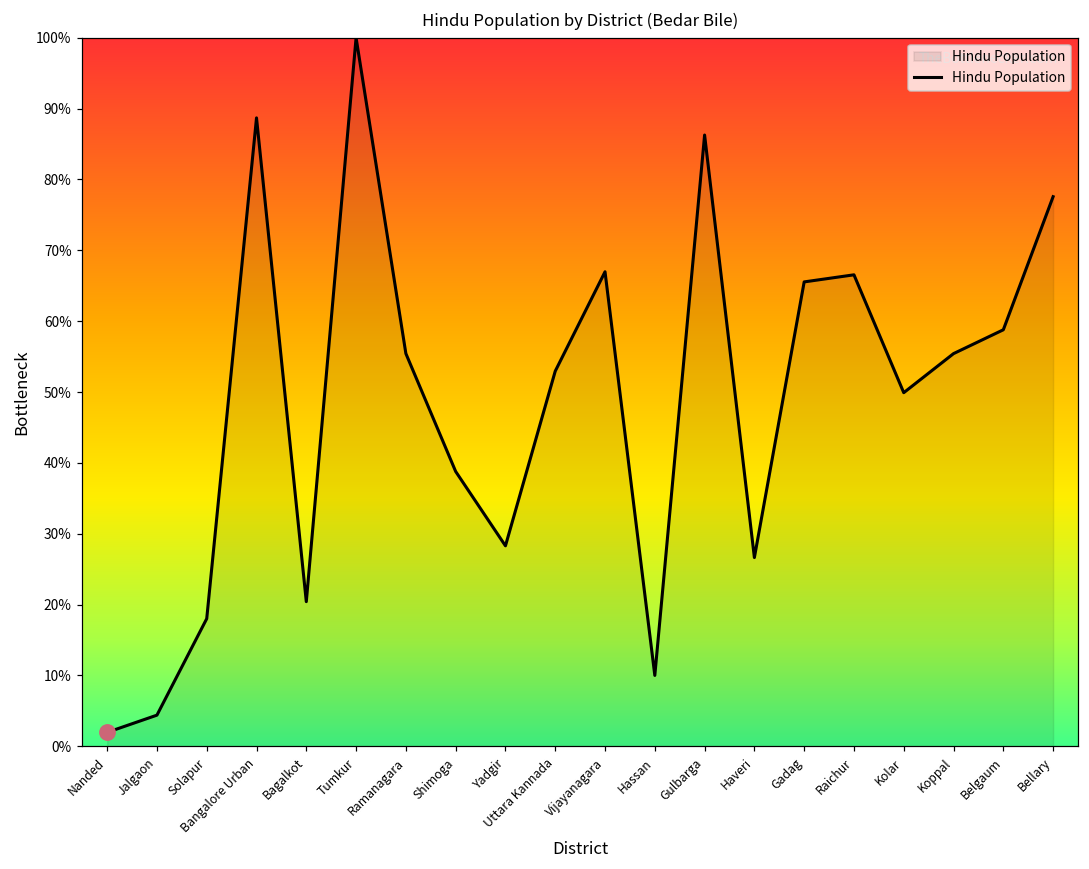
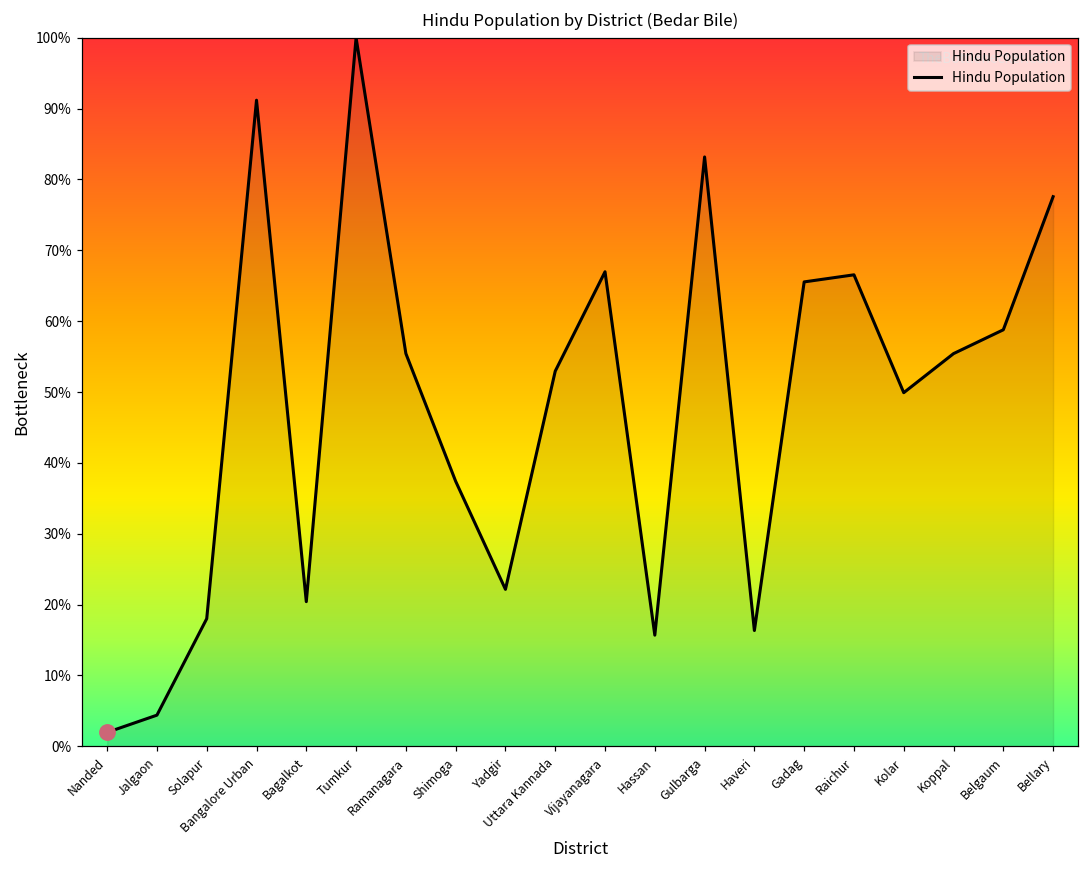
  {
    "Hindu Population": {
      "Jalgaon": "4%",
      "Solapur": "18%",
-     "Bangalore Urban": "89%",
+     "Bangalore Urban": "91%",
      "Bagalkot": "20%",
      "Tumkur": "100%",
      "Ramanagara": "55%",
-     "Shimoga": "39%",
-     "Yadgir": "28%",
+     "Shimoga": "37%",
+     "Yadgir": "22%",
      "Uttara Kannada": "53%",
      "Vijayanagara": "67%",
-     "Hassan": "10%",
-     "Gulbarga": "86%",
-     "Haveri": "27%",
+     "Hassan": "16%",
+     "Gulbarga": "83%",
+     "Haveri": "16%",
      "Gadag": "66%",
      "Raichur": "67%",
      "Kolar": "50%",
      "Koppal": "55%",
      "Belgaum": "59%",
      "Bellary": "78%"
    }
  }
